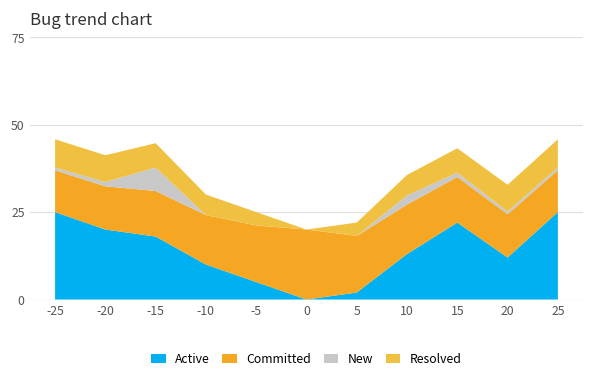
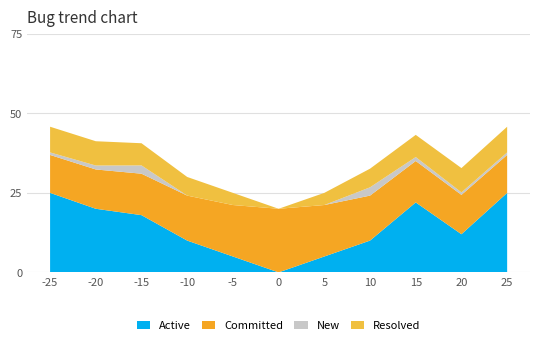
  {
    "Active": {
-     "5": 2,
-     "10": 13
+     "5": 5,
+     "10": 10
    },
    "New": {
-     "-15": 7
+     "-15": 3
    }
  }
